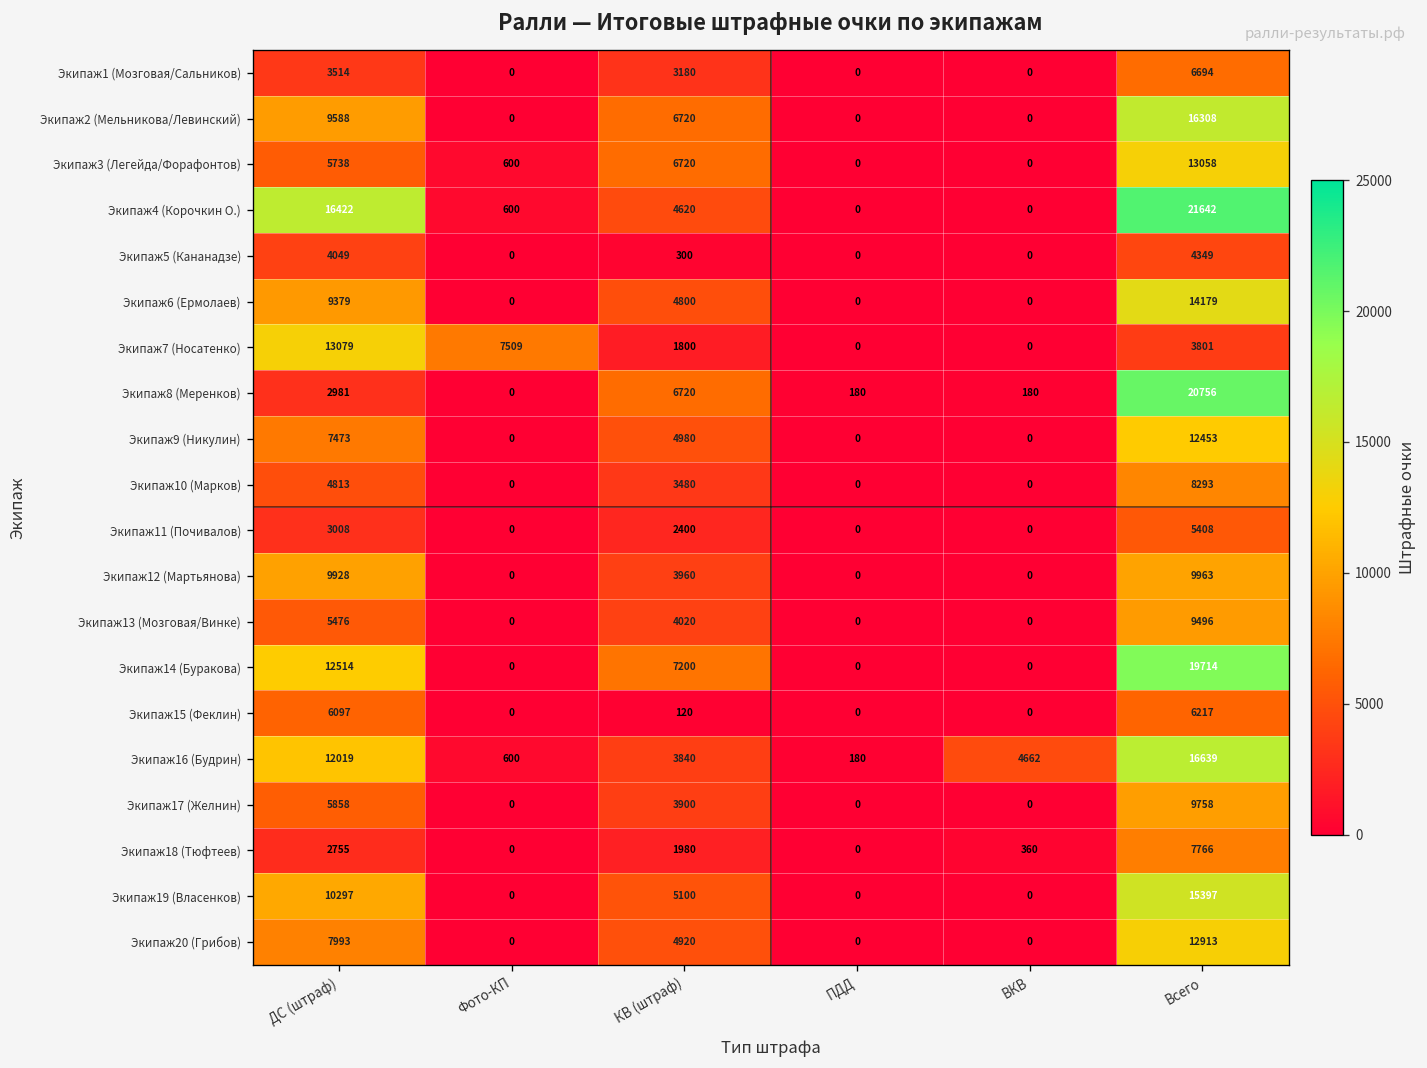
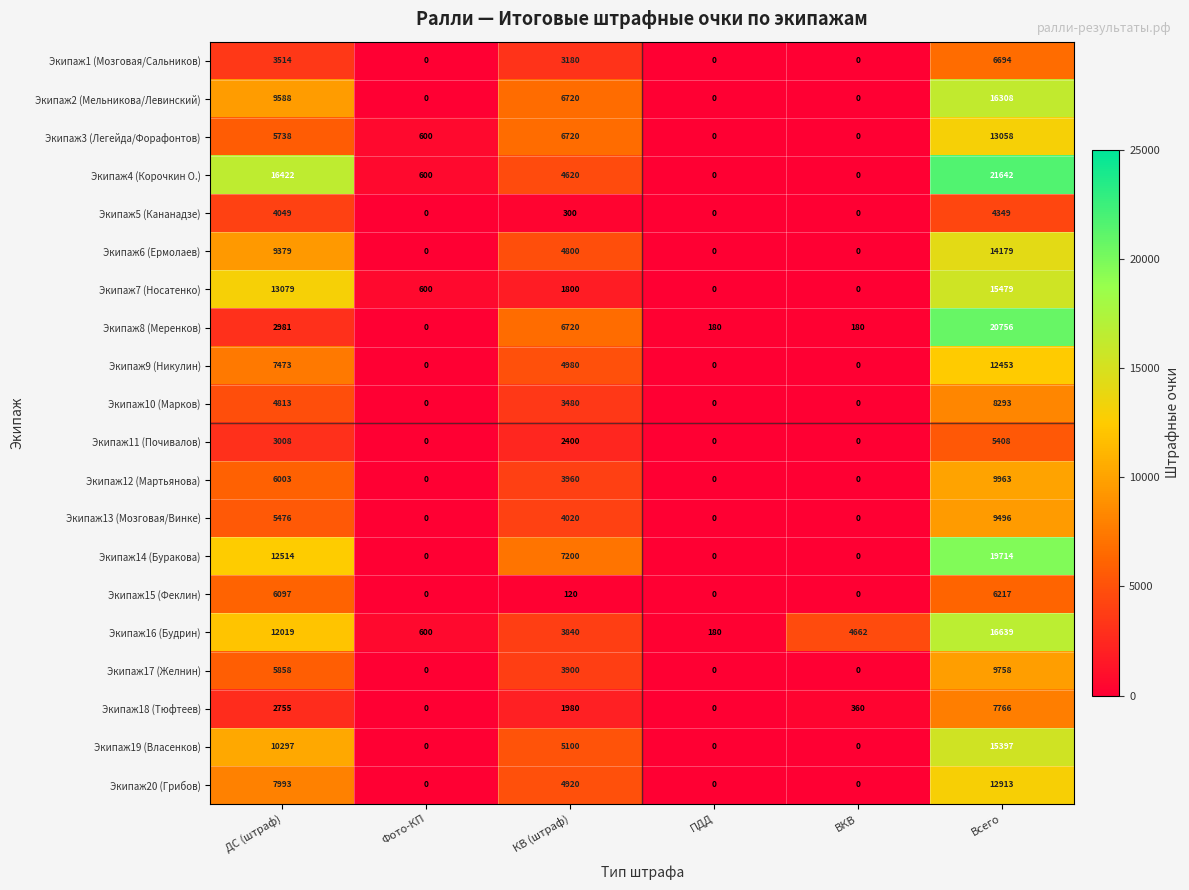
  {
    "Экипаж1 (Мозговая/Сальников)": {
      "ДС (штраф)": 3514,
      "Фото-КП": 0,
      "КВ (штраф)": 3180,
      "ПДД": 0,
      "ВКВ": 0,
      "Всего": 6694
    },
    "Экипаж2 (Мельникова/Левинский)": {
      "ДС (штраф)": 9588,
      "Фото-КП": 0,
      "КВ (штраф)": 6720,
      "ПДД": 0,
      "ВКВ": 0,
      "Всего": 16308
    },
    "Экипаж3 (Легейда/Форафонтов)": {
      "ДС (штраф)": 5738,
      "Фото-КП": 600,
      "КВ (штраф)": 6720,
      "ПДД": 0,
      "ВКВ": 0,
      "Всего": 13058
    },
    "Экипаж4 (Корочкин О.)": {
      "ДС (штраф)": 16422,
      "Фото-КП": 600,
      "КВ (штраф)": 4620,
      "ПДД": 0,
      "ВКВ": 0,
      "Всего": 21642
    },
    "Экипаж5 (Кананадзе)": {
      "ДС (штраф)": 4049,
      "Фото-КП": 0,
      "КВ (штраф)": 300,
      "ПДД": 0,
      "ВКВ": 0,
      "Всего": 4349
    },
    "Экипаж6 (Ермолаев)": {
      "ДС (штраф)": 9379,
      "Фото-КП": 0,
      "КВ (штраф)": 4800,
      "ПДД": 0,
      "ВКВ": 0,
      "Всего": 14179
    },
    "Экипаж7 (Носатенко)": {
      "ДС (штраф)": 13079,
-     "Фото-КП": 7509,
+     "Фото-КП": 600,
      "КВ (штраф)": 1800,
      "ПДД": 0,
      "ВКВ": 0,
-     "Всего": 3801
+     "Всего": 15479
    },
    "Экипаж8 (Меренков)": {
      "ДС (штраф)": 2981,
      "Фото-КП": 0,
      "КВ (штраф)": 6720,
      "ПДД": 180,
      "ВКВ": 180,
      "Всего": 20756
    },
    "Экипаж9 (Никулин)": {
      "ДС (штраф)": 7473,
      "Фото-КП": 0,
      "КВ (штраф)": 4980,
      "ПДД": 0,
      "ВКВ": 0,
      "Всего": 12453
    },
    "Экипаж10 (Марков)": {
      "ДС (штраф)": 4813,
      "Фото-КП": 0,
      "КВ (штраф)": 3480,
      "ПДД": 0,
      "ВКВ": 0,
      "Всего": 8293
    },
    "Экипаж11 (Почивалов)": {
      "ДС (штраф)": 3008,
      "Фото-КП": 0,
      "КВ (штраф)": 2400,
      "ПДД": 0,
      "ВКВ": 0,
      "Всего": 5408
    },
    "Экипаж12 (Мартьянова)": {
-     "ДС (штраф)": 9928,
+     "ДС (штраф)": 6003,
      "Фото-КП": 0,
      "КВ (штраф)": 3960,
      "ПДД": 0,
      "ВКВ": 0,
      "Всего": 9963
    },
    "Экипаж13 (Мозговая/Винке)": {
      "ДС (штраф)": 5476,
      "Фото-КП": 0,
      "КВ (штраф)": 4020,
      "ПДД": 0,
      "ВКВ": 0,
      "Всего": 9496
    },
    "Экипаж14 (Буракова)": {
      "ДС (штраф)": 12514,
      "Фото-КП": 0,
      "КВ (штраф)": 7200,
      "ПДД": 0,
      "ВКВ": 0,
      "Всего": 19714
    },
    "Экипаж15 (Феклин)": {
      "ДС (штраф)": 6097,
      "Фото-КП": 0,
      "КВ (штраф)": 120,
      "ПДД": 0,
      "ВКВ": 0,
      "Всего": 6217
    },
    "Экипаж16 (Будрин)": {
      "ДС (штраф)": 12019,
      "Фото-КП": 600,
      "КВ (штраф)": 3840,
      "ПДД": 180,
      "ВКВ": 4662,
      "Всего": 16639
    },
    "Экипаж17 (Желнин)": {
      "ДС (штраф)": 5858,
      "Фото-КП": 0,
      "КВ (штраф)": 3900,
      "ПДД": 0,
      "ВКВ": 0,
      "Всего": 9758
    },
    "Экипаж18 (Тюфтеев)": {
      "ДС (штраф)": 2755,
      "Фото-КП": 0,
      "КВ (штраф)": 1980,
      "ПДД": 0,
      "ВКВ": 360,
      "Всего": 7766
    },
    "Экипаж19 (Власенков)": {
      "ДС (штраф)": 10297,
      "Фото-КП": 0,
      "КВ (штраф)": 5100,
      "ПДД": 0,
      "ВКВ": 0,
      "Всего": 15397
    },
    "Экипаж20 (Грибов)": {
      "ДС (штраф)": 7993,
      "Фото-КП": 0,
      "КВ (штраф)": 4920,
      "ПДД": 0,
      "ВКВ": 0,
      "Всего": 12913
    }
  }
